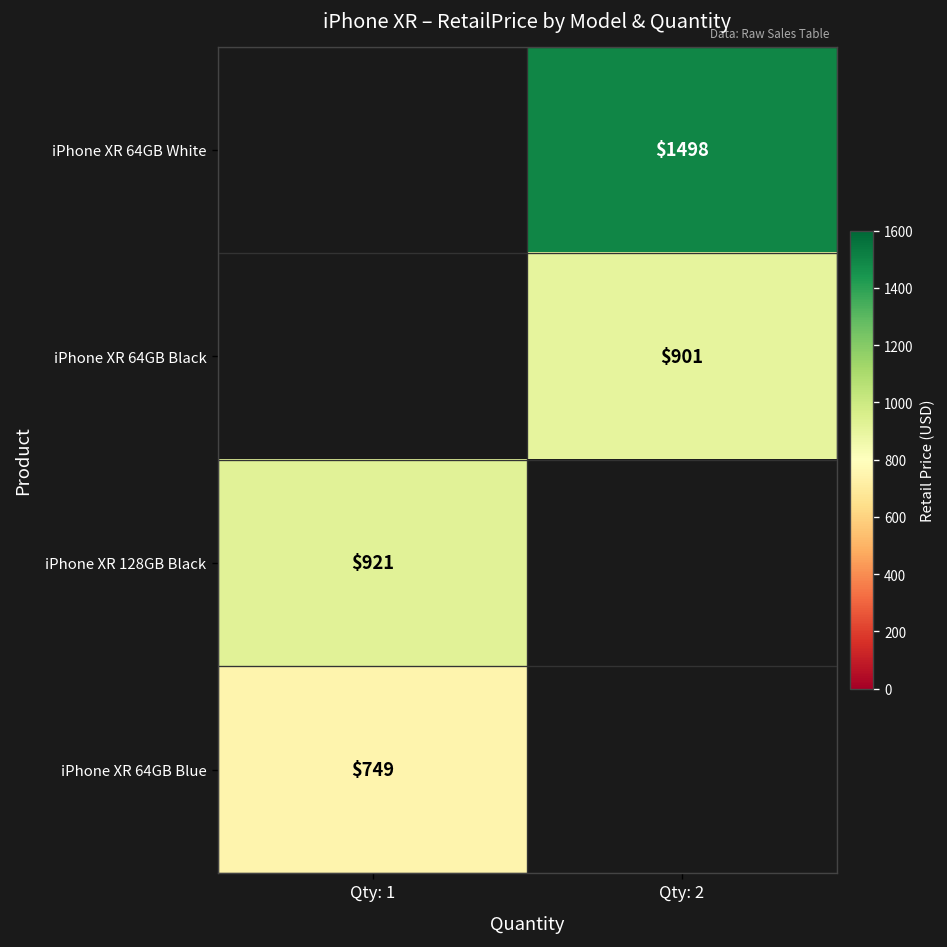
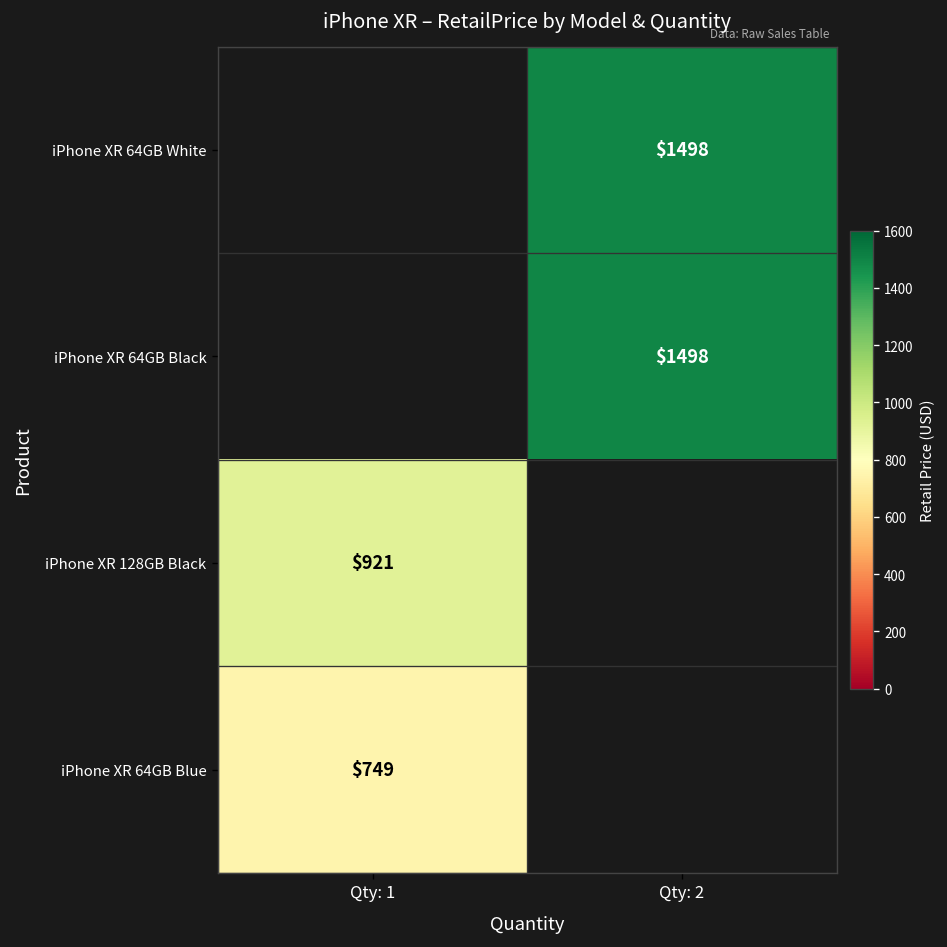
  {
    "iPhone XR 64GB White": {
      "Qty: 2": "$1498"
    },
    "iPhone XR 64GB Black": {
-     "Qty: 2": "$901"
+     "Qty: 2": "$1498"
    },
    "iPhone XR 128GB Black": {
      "Qty: 1": "$921"
    },
    "iPhone XR 64GB Blue": {
      "Qty: 1": "$749"
    }
  }
